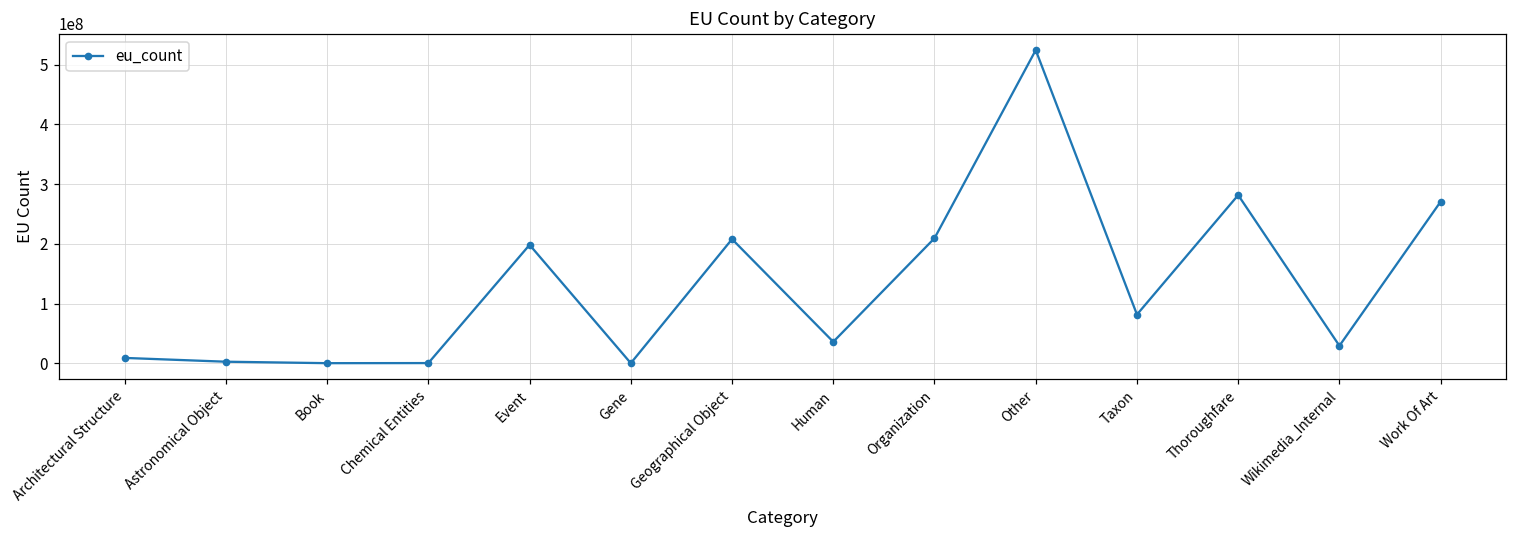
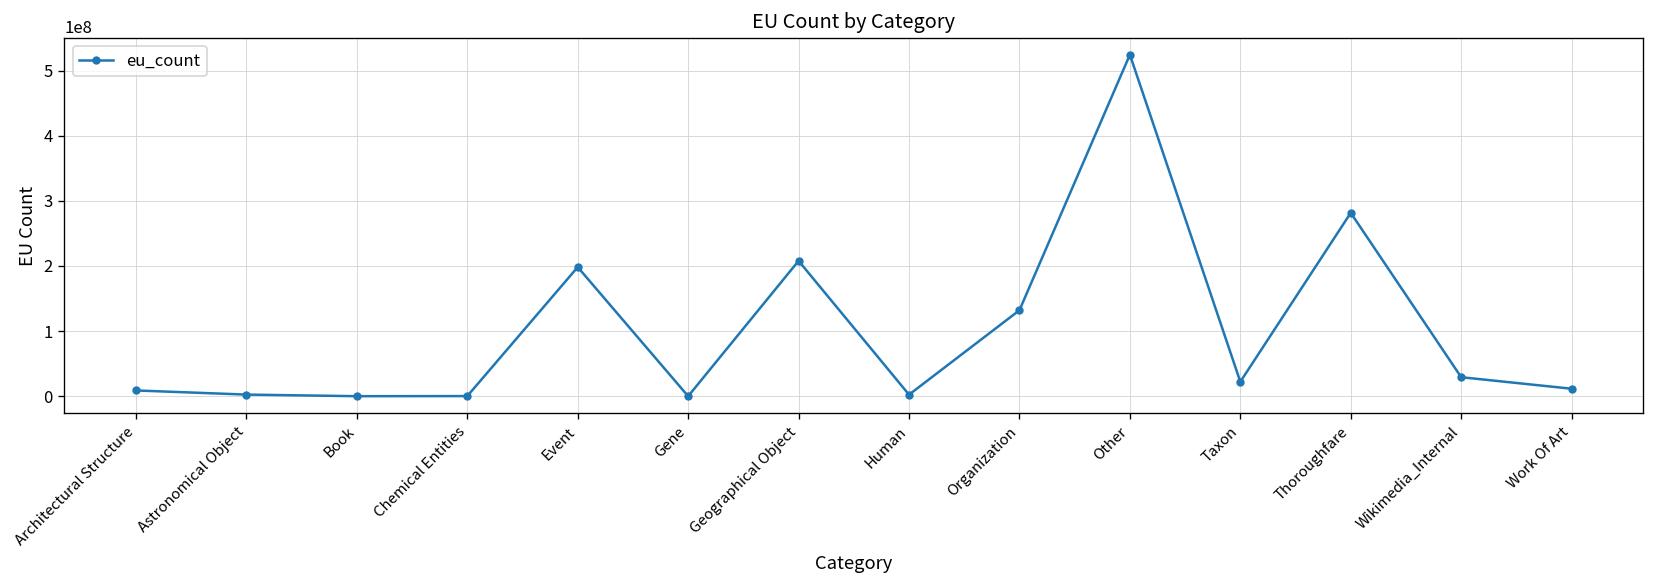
  {
    "Architectural Structure": 10000000,
    "Astronomical Object": 0,
    "Book": 0,
    "Chemical Entities": 0,
    "Event": 200000000,
    "Gene": 0,
    "Geographical Object": 210000000,
-   "Human": 40000000,
-   "Organization": 210000000,
+   "Human": 0,
+   "Organization": 130000000,
    "Other": 520000000,
-   "Taxon": 80000000,
+   "Taxon": 20000000,
    "Thoroughfare": 280000000,
    "Wikimedia_Internal": 30000000,
-   "Work Of Art": 270000000
+   "Work Of Art": 10000000
  }
